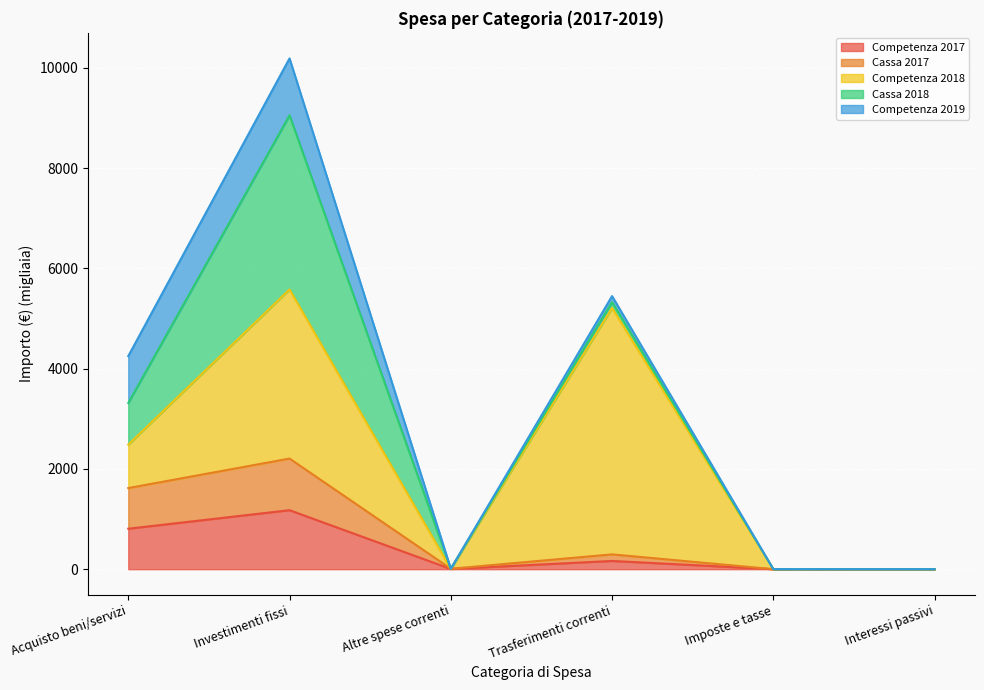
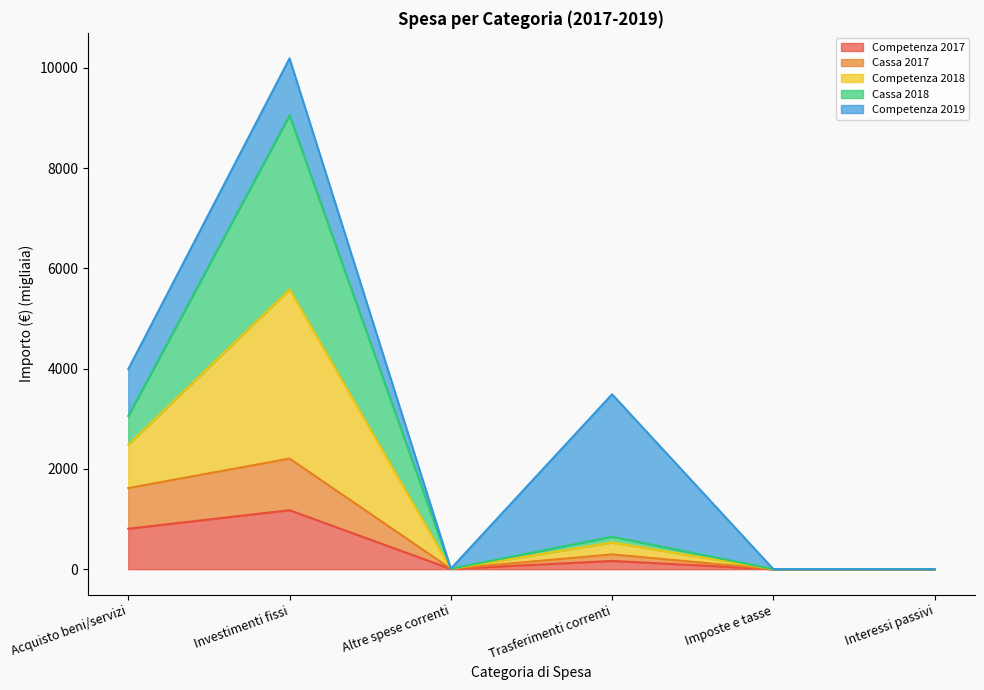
  {
    "Competenza 2018": {
      "Acquisto beni/servizi": 900,
      "Investimenti fissi": 3400,
-     "Trasferimenti correnti": 4900
+     "Trasferimenti correnti": 200
    },
    "Cassa 2018": {
-     "Acquisto beni/servizi": 800,
+     "Acquisto beni/servizi": 600,
      "Investimenti fissi": 3500,
      "Trasferimenti correnti": 100
    },
    "Competenza 2019": {
      "Acquisto beni/servizi": 900,
      "Investimenti fissi": 1100,
-     "Trasferimenti correnti": 100
+     "Trasferimenti correnti": 2800
    }
  }
